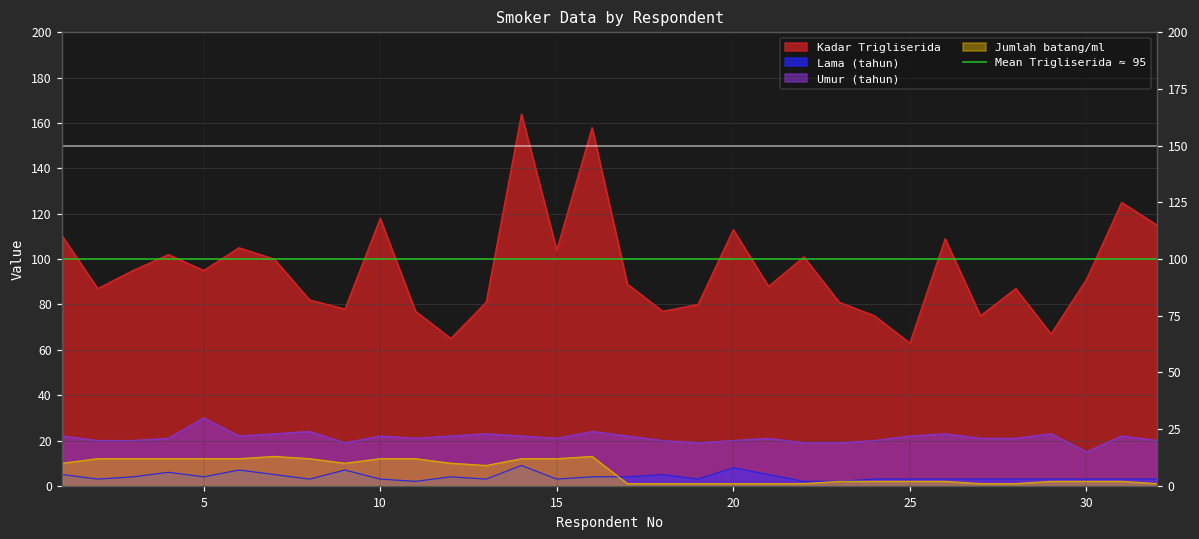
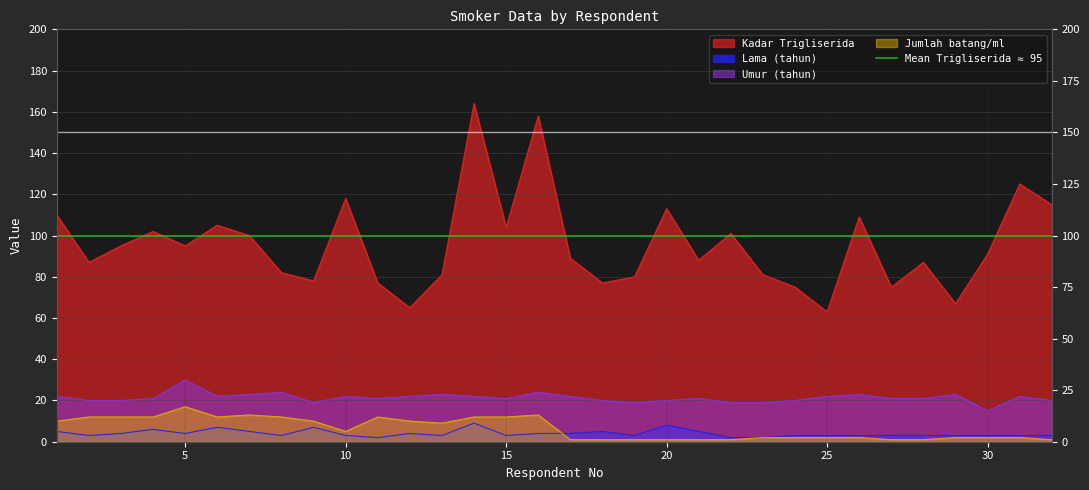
  {
    "Kadar Trigliserida": {
      "5": 95,
      "10": 118,
      "15": 104,
      "20": 113,
      "25": 63,
      "30": 91
    },
    "Lama (tahun)": {
      "5": 4,
      "10": 3,
      "15": 3,
      "20": 8
    },
    "Umur (tahun)": {
      "5": 30,
      "10": 22,
      "15": 21,
      "20": 20,
      "25": 22,
      "30": 15
    },
    "Jumlah batang/ml": {
-     "5": 12,
-     "10": 12,
+     "5": 17,
+     "10": 5,
      "15": 12,
      "20": 1
    }
  }
